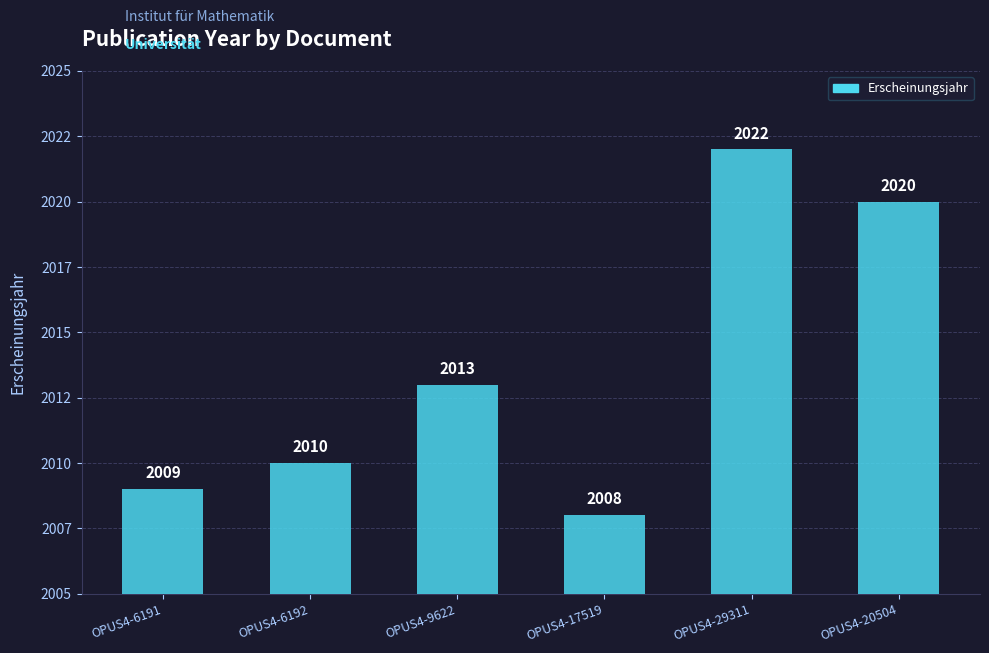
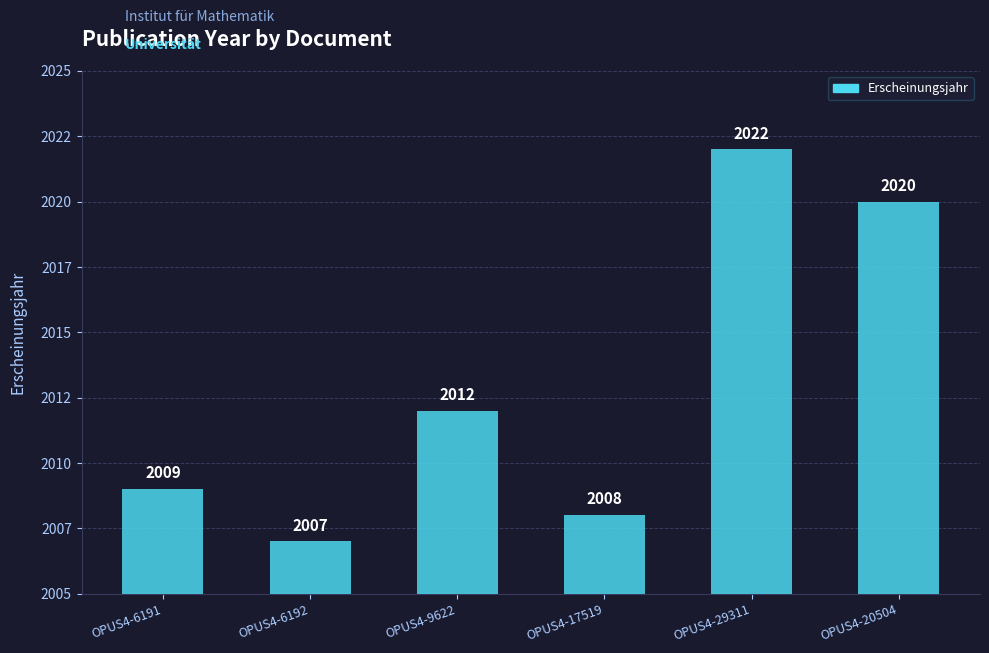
  {
    "OPUS4-6191": 2009,
-   "OPUS4-6192": 2010,
-   "OPUS4-9622": 2013,
+   "OPUS4-6192": 2007,
+   "OPUS4-9622": 2012,
    "OPUS4-17519": 2008,
    "OPUS4-29311": 2022,
    "OPUS4-20504": 2020
  }
